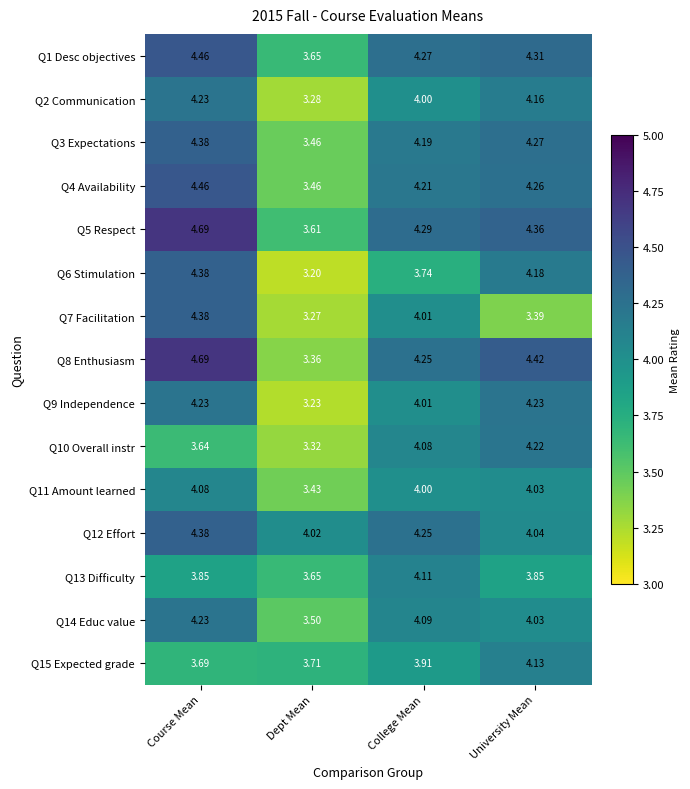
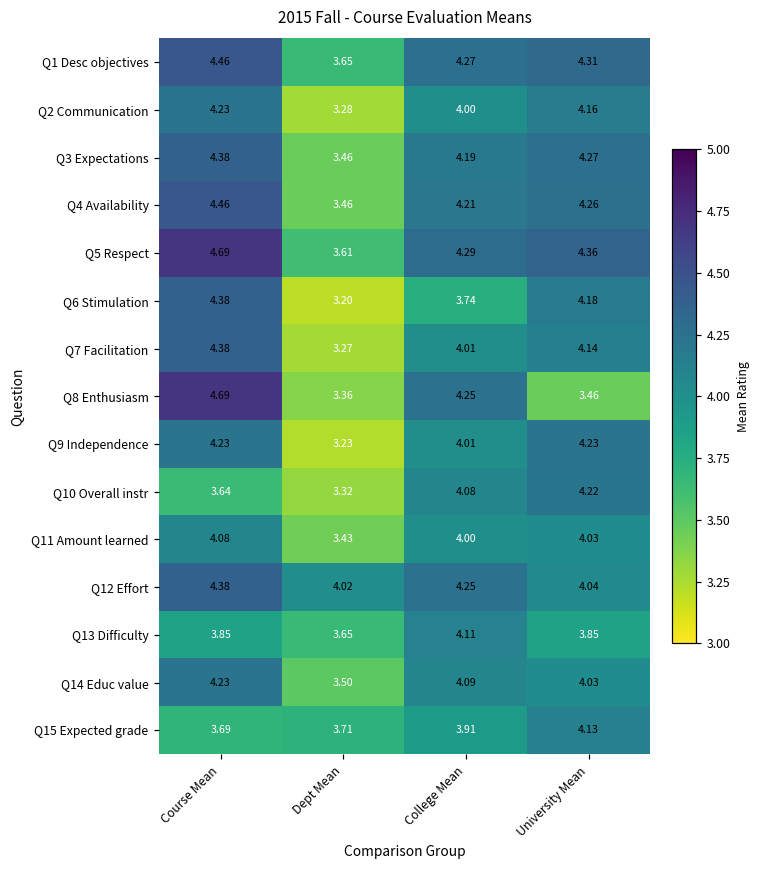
  {
    "Q1 Desc objectives": {
      "Course Mean": 4.46,
      "Dept Mean": 3.65,
      "College Mean": 4.27,
      "University Mean": 4.31
    },
    "Q2 Communication": {
      "Course Mean": 4.23,
      "Dept Mean": 3.28,
      "College Mean": 4.00,
      "University Mean": 4.16
    },
    "Q3 Expectations": {
      "Course Mean": 4.38,
      "Dept Mean": 3.46,
      "College Mean": 4.19,
      "University Mean": 4.27
    },
    "Q4 Availability": {
      "Course Mean": 4.46,
      "Dept Mean": 3.46,
      "College Mean": 4.21,
      "University Mean": 4.26
    },
    "Q5 Respect": {
      "Course Mean": 4.69,
      "Dept Mean": 3.61,
      "College Mean": 4.29,
      "University Mean": 4.36
    },
    "Q6 Stimulation": {
      "Course Mean": 4.38,
      "Dept Mean": 3.20,
      "College Mean": 3.74,
      "University Mean": 4.18
    },
    "Q7 Facilitation": {
      "Course Mean": 4.38,
      "Dept Mean": 3.27,
      "College Mean": 4.01,
-     "University Mean": 3.39
+     "University Mean": 4.14
    },
    "Q8 Enthusiasm": {
      "Course Mean": 4.69,
      "Dept Mean": 3.36,
      "College Mean": 4.25,
-     "University Mean": 4.42
+     "University Mean": 3.46
    },
    "Q9 Independence": {
      "Course Mean": 4.23,
      "Dept Mean": 3.23,
      "College Mean": 4.01,
      "University Mean": 4.23
    },
    "Q10 Overall instr": {
      "Course Mean": 3.64,
      "Dept Mean": 3.32,
      "College Mean": 4.08,
      "University Mean": 4.22
    },
    "Q11 Amount learned": {
      "Course Mean": 4.08,
      "Dept Mean": 3.43,
      "College Mean": 4.00,
      "University Mean": 4.03
    },
    "Q12 Effort": {
      "Course Mean": 4.38,
      "Dept Mean": 4.02,
      "College Mean": 4.25,
      "University Mean": 4.04
    },
    "Q13 Difficulty": {
      "Course Mean": 3.85,
      "Dept Mean": 3.65,
      "College Mean": 4.11,
      "University Mean": 3.85
    },
    "Q14 Educ value": {
      "Course Mean": 4.23,
      "Dept Mean": 3.50,
      "College Mean": 4.09,
      "University Mean": 4.03
    },
    "Q15 Expected grade": {
      "Course Mean": 3.69,
      "Dept Mean": 3.71,
      "College Mean": 3.91,
      "University Mean": 4.13
    }
  }
